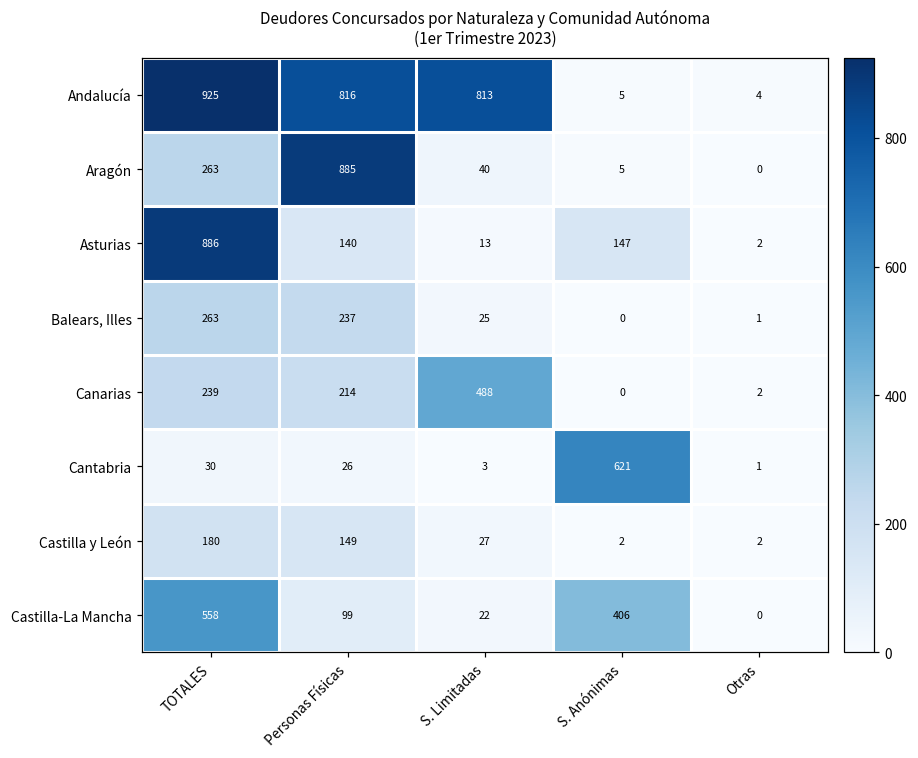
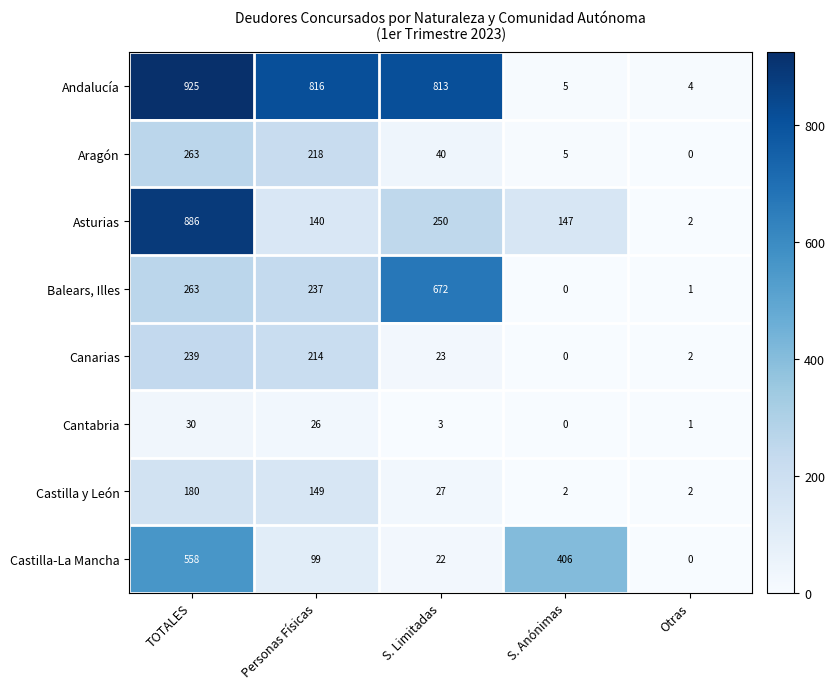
  {
    "Andalucía": {
      "TOTALES": 925,
      "Personas Físicas": 816,
      "S. Limitadas": 813,
      "S. Anónimas": 5,
      "Otras": 4
    },
    "Aragón": {
      "TOTALES": 263,
-     "Personas Físicas": 885,
+     "Personas Físicas": 218,
      "S. Limitadas": 40,
      "S. Anónimas": 5,
      "Otras": 0
    },
    "Asturias": {
      "TOTALES": 886,
      "Personas Físicas": 140,
-     "S. Limitadas": 13,
+     "S. Limitadas": 250,
      "S. Anónimas": 147,
      "Otras": 2
    },
    "Balears, Illes": {
      "TOTALES": 263,
      "Personas Físicas": 237,
-     "S. Limitadas": 25,
+     "S. Limitadas": 672,
      "S. Anónimas": 0,
      "Otras": 1
    },
    "Canarias": {
      "TOTALES": 239,
      "Personas Físicas": 214,
-     "S. Limitadas": 488,
+     "S. Limitadas": 23,
      "S. Anónimas": 0,
      "Otras": 2
    },
    "Cantabria": {
      "TOTALES": 30,
      "Personas Físicas": 26,
      "S. Limitadas": 3,
-     "S. Anónimas": 621,
+     "S. Anónimas": 0,
      "Otras": 1
    },
    "Castilla y León": {
      "TOTALES": 180,
      "Personas Físicas": 149,
      "S. Limitadas": 27,
      "S. Anónimas": 2,
      "Otras": 2
    },
    "Castilla-La Mancha": {
      "TOTALES": 558,
      "Personas Físicas": 99,
      "S. Limitadas": 22,
      "S. Anónimas": 406,
      "Otras": 0
    }
  }
